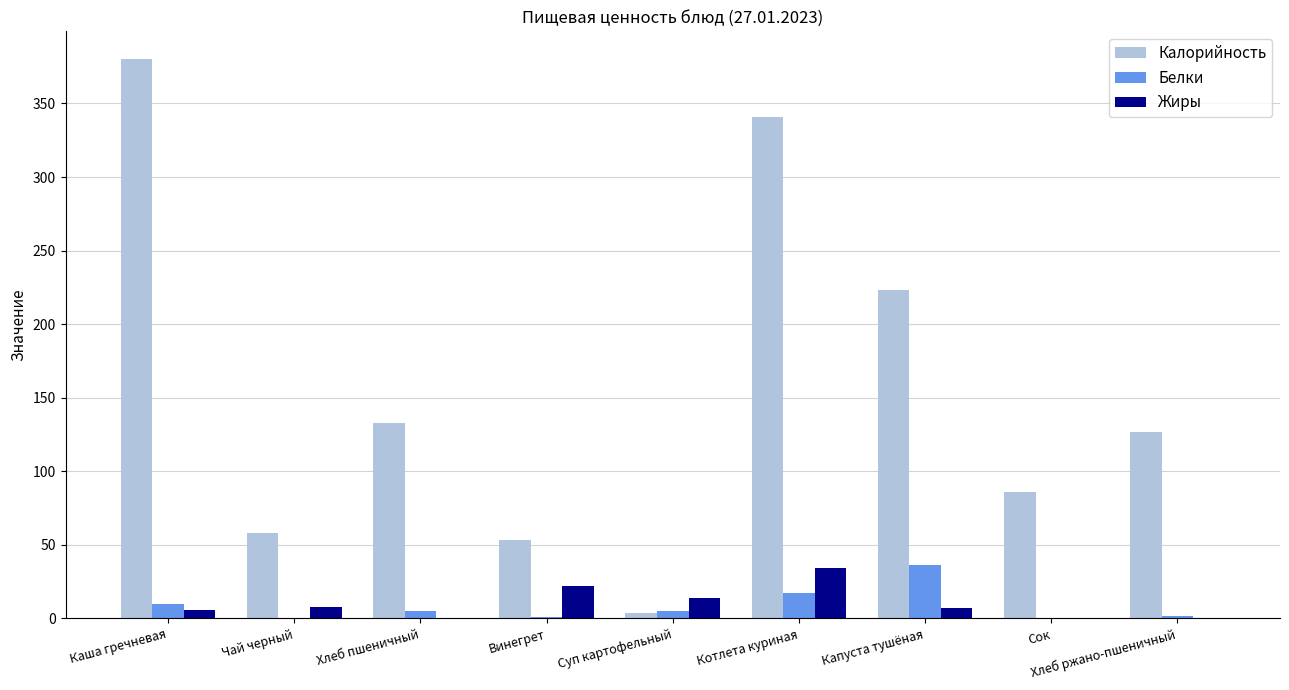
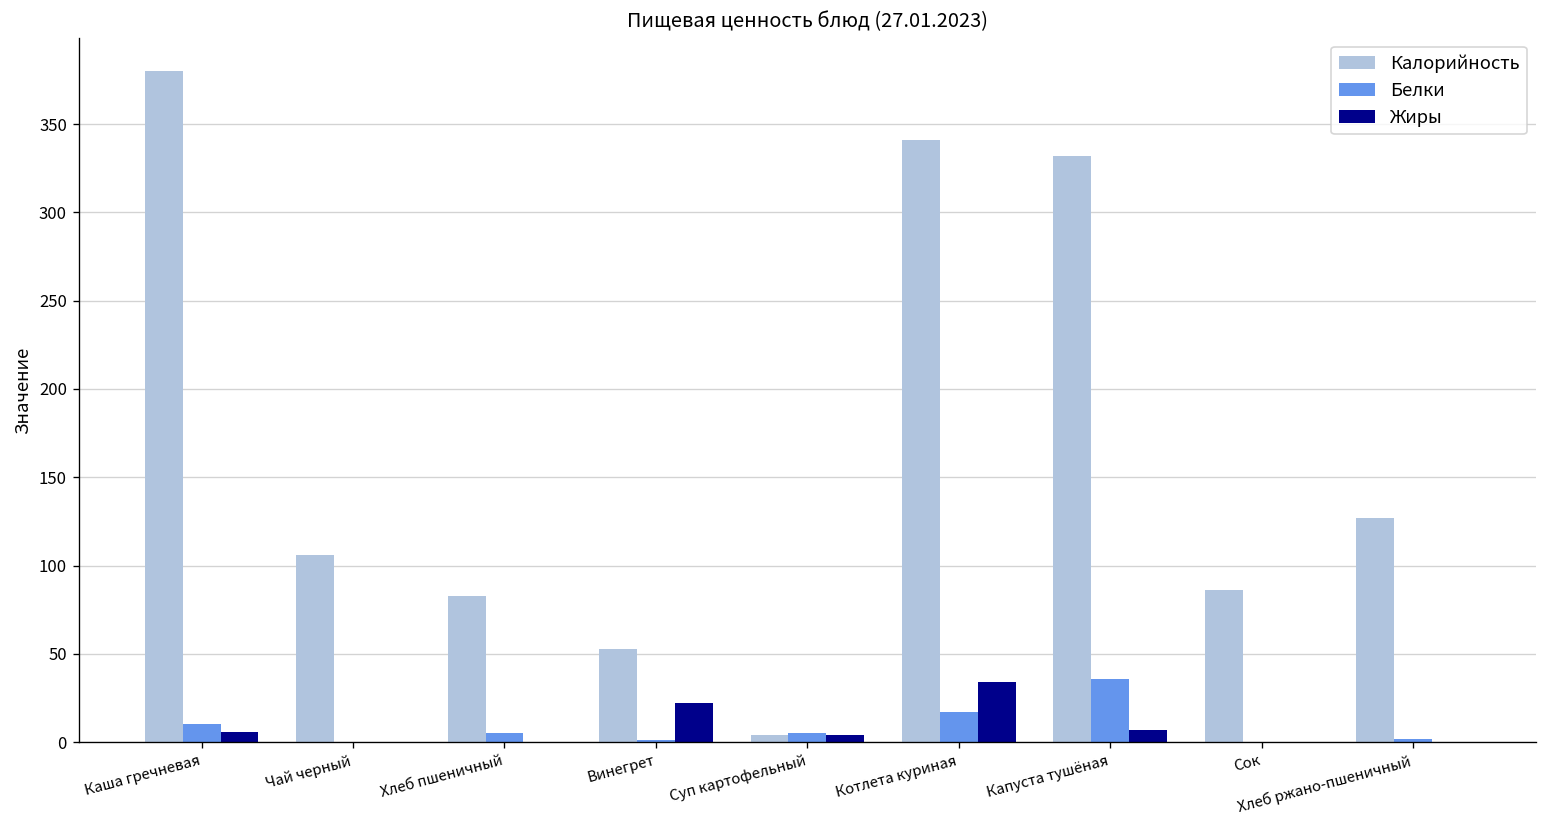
  {
    "Калорийность": {
      "Каша гречневая": 380,
-     "Чай черный": 58,
-     "Хлеб пшеничный": 133,
+     "Чай черный": 106,
+     "Хлеб пшеничный": 83,
      "Винегрет": 53,
      "Суп картофельный": 4,
      "Котлета куриная": 341,
-     "Капуста тушёная": 223,
+     "Капуста тушёная": 332,
      "Сок": 86,
      "Хлеб ржано-пшеничный": 127
    },
    "Белки": {
      "Каша гречневая": 10,
      "Хлеб пшеничный": 5,
      "Суп картофельный": 5,
      "Котлета куриная": 17,
      "Капуста тушёная": 36,
      "Сок": 0,
      "Хлеб ржано-пшеничный": 2
    },
    "Жиры": {
      "Каша гречневая": 6,
-     "Чай черный": 7,
+     "Чай черный": 0,
      "Хлеб пшеничный": 0,
      "Винегрет": 22,
-     "Суп картофельный": 14,
+     "Суп картофельный": 4,
      "Котлета куриная": 34,
      "Капуста тушёная": 7,
      "Сок": 0,
      "Хлеб ржано-пшеничный": 0
    }
  }
